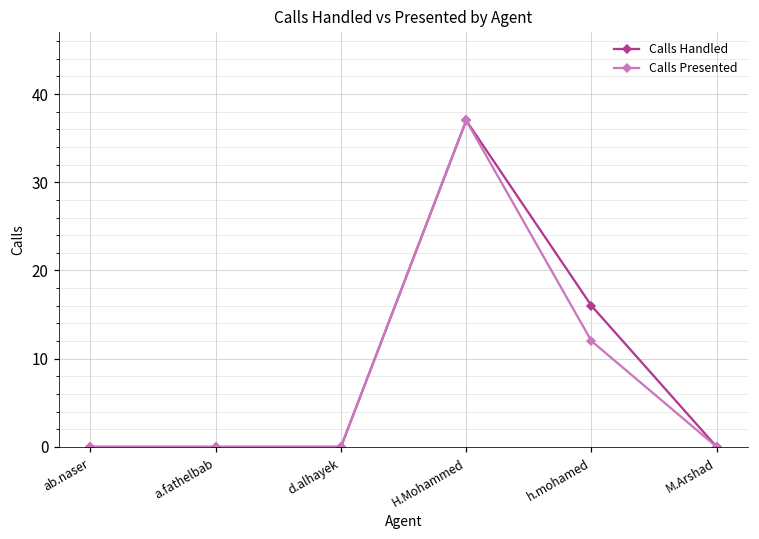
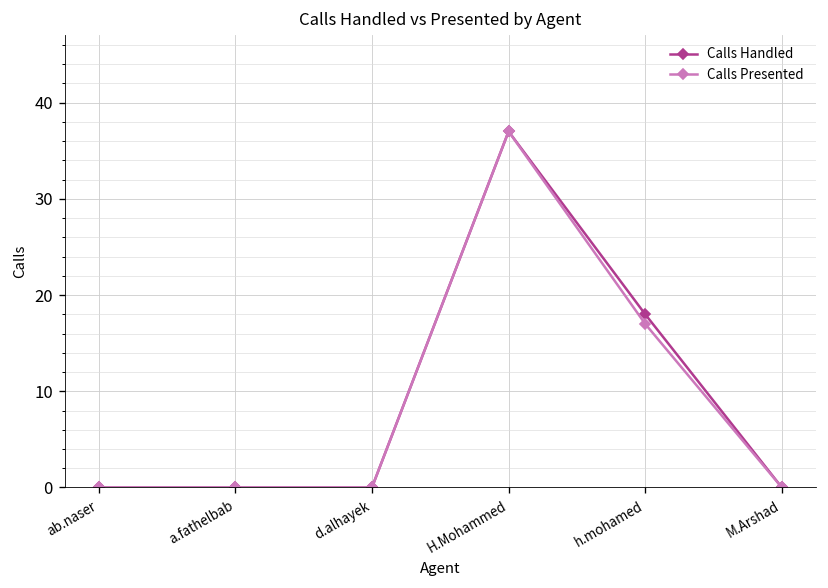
  {
    "Calls Handled": {
-     "h.mohamed": 16
+     "h.mohamed": 18
    },
    "Calls Presented": {
-     "h.mohamed": 12
+     "h.mohamed": 17
    }
  }
